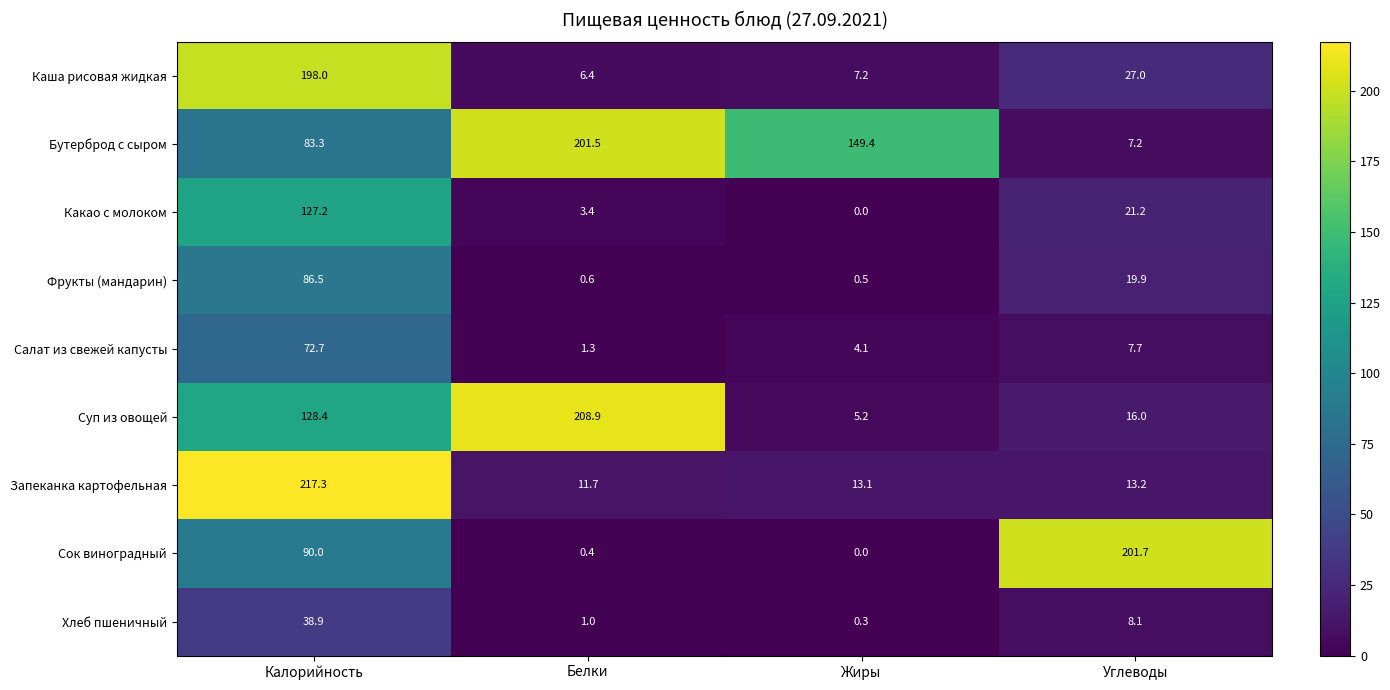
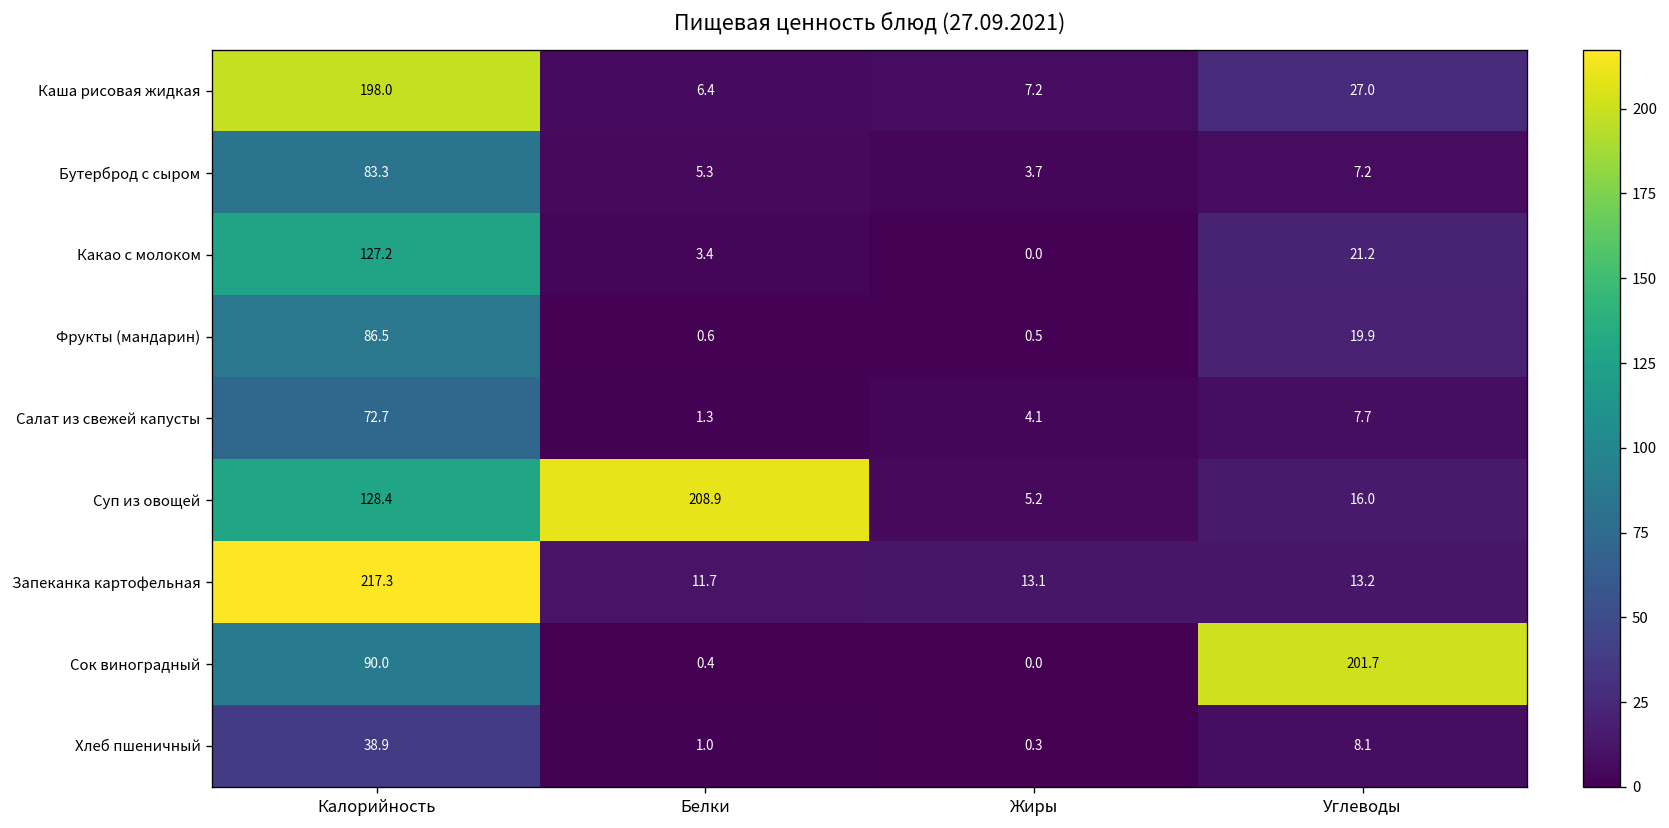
  {
    "Каша рисовая жидкая": {
      "Калорийность": 198.0,
      "Белки": 6.4,
      "Жиры": 7.2,
      "Углеводы": 27.0
    },
    "Бутерброд с сыром": {
      "Калорийность": 83.3,
-     "Белки": 201.5,
-     "Жиры": 149.4,
+     "Белки": 5.3,
+     "Жиры": 3.7,
      "Углеводы": 7.2
    },
    "Какао с молоком": {
      "Калорийность": 127.2,
      "Белки": 3.4,
      "Жиры": 0.0,
      "Углеводы": 21.2
    },
    "Фрукты (мандарин)": {
      "Калорийность": 86.5,
      "Белки": 0.6,
      "Жиры": 0.5,
      "Углеводы": 19.9
    },
    "Салат из свежей капусты": {
      "Калорийность": 72.7,
      "Белки": 1.3,
      "Жиры": 4.1,
      "Углеводы": 7.7
    },
    "Суп из овощей": {
      "Калорийность": 128.4,
      "Белки": 208.9,
      "Жиры": 5.2,
      "Углеводы": 16.0
    },
    "Запеканка картофельная": {
      "Калорийность": 217.3,
      "Белки": 11.7,
      "Жиры": 13.1,
      "Углеводы": 13.2
    },
    "Сок виноградный": {
      "Калорийность": 90.0,
      "Белки": 0.4,
      "Жиры": 0.0,
      "Углеводы": 201.7
    },
    "Хлеб пшеничный": {
      "Калорийность": 38.9,
      "Белки": 1.0,
      "Жиры": 0.3,
      "Углеводы": 8.1
    }
  }
